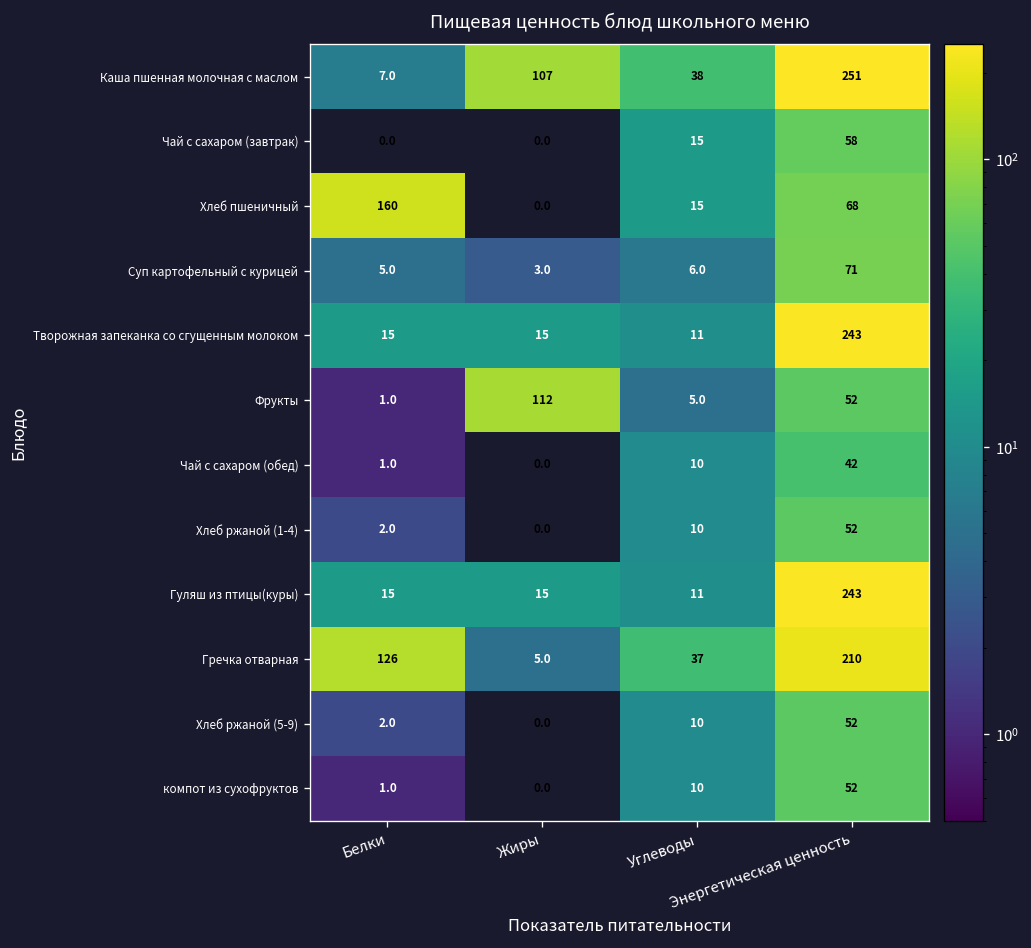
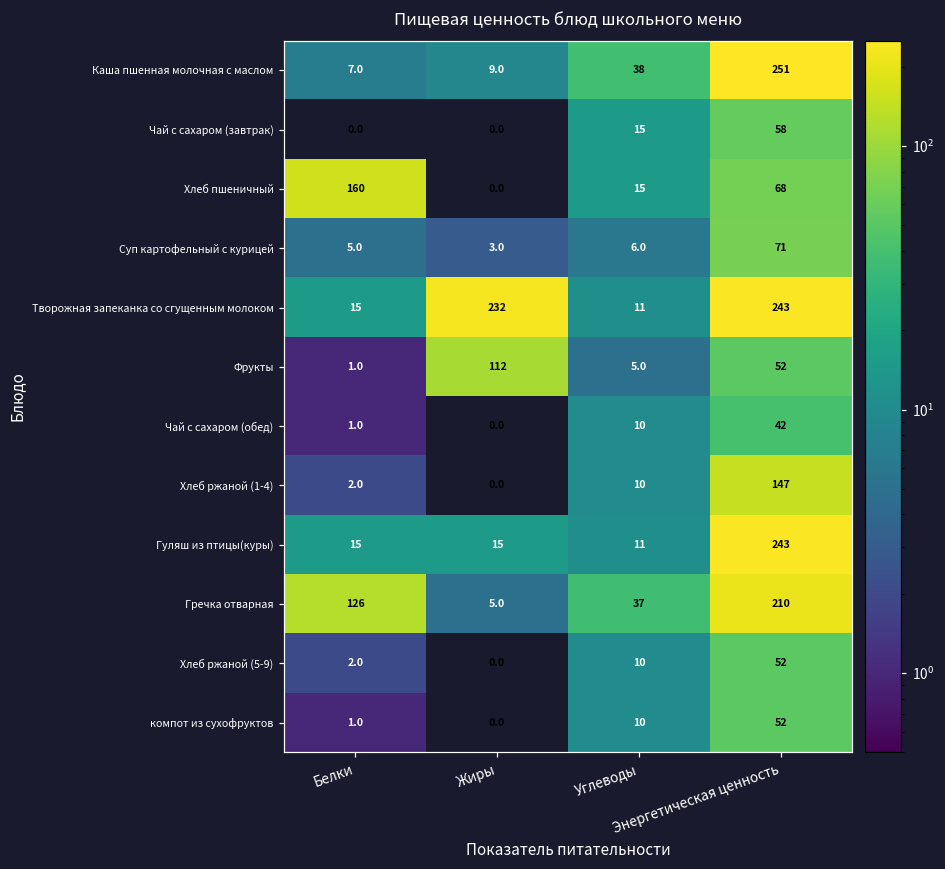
  {
    "Каша пшенная молочная с маслом": {
      "Белки": 7.0,
-     "Жиры": 107,
+     "Жиры": 9.0,
      "Углеводы": 38,
      "Энергетическая ценность": 251
    },
    "Чай с сахаром (завтрак)": {
      "Углеводы": 15,
      "Энергетическая ценность": 58
    },
    "Хлеб пшеничный": {
      "Белки": 160,
      "Углеводы": 15,
      "Энергетическая ценность": 68
    },
    "Суп картофельный с курицей": {
      "Белки": 5.0,
      "Жиры": 3.0,
      "Углеводы": 6.0,
      "Энергетическая ценность": 71
    },
    "Творожная запеканка со сгущенным молоком": {
      "Белки": 15,
-     "Жиры": 15,
+     "Жиры": 232,
      "Углеводы": 11,
      "Энергетическая ценность": 243
    },
    "Фрукты": {
      "Белки": 1.0,
      "Жиры": 112,
      "Углеводы": 5.0,
      "Энергетическая ценность": 52
    },
    "Чай с сахаром (обед)": {
      "Белки": 1.0,
      "Углеводы": 10,
      "Энергетическая ценность": 42
    },
    "Хлеб ржаной (1-4)": {
      "Белки": 2.0,
      "Углеводы": 10,
-     "Энергетическая ценность": 52
+     "Энергетическая ценность": 147
    },
    "Гуляш из птицы(куры)": {
      "Белки": 15,
      "Жиры": 15,
      "Углеводы": 11,
      "Энергетическая ценность": 243
    },
    "Гречка отварная": {
      "Белки": 126,
      "Жиры": 5.0,
      "Углеводы": 37,
      "Энергетическая ценность": 210
    },
    "Хлеб ржаной (5-9)": {
      "Белки": 2.0,
      "Углеводы": 10,
      "Энергетическая ценность": 52
    },
    "компот из сухофруктов": {
      "Белки": 1.0,
      "Углеводы": 10,
      "Энергетическая ценность": 52
    }
  }
